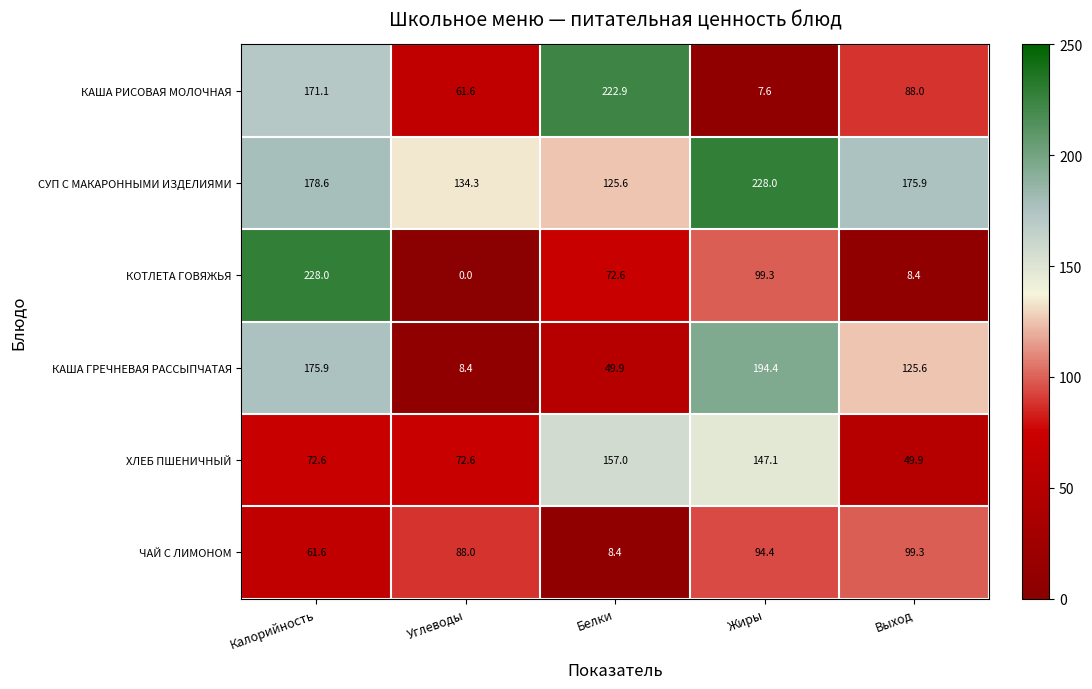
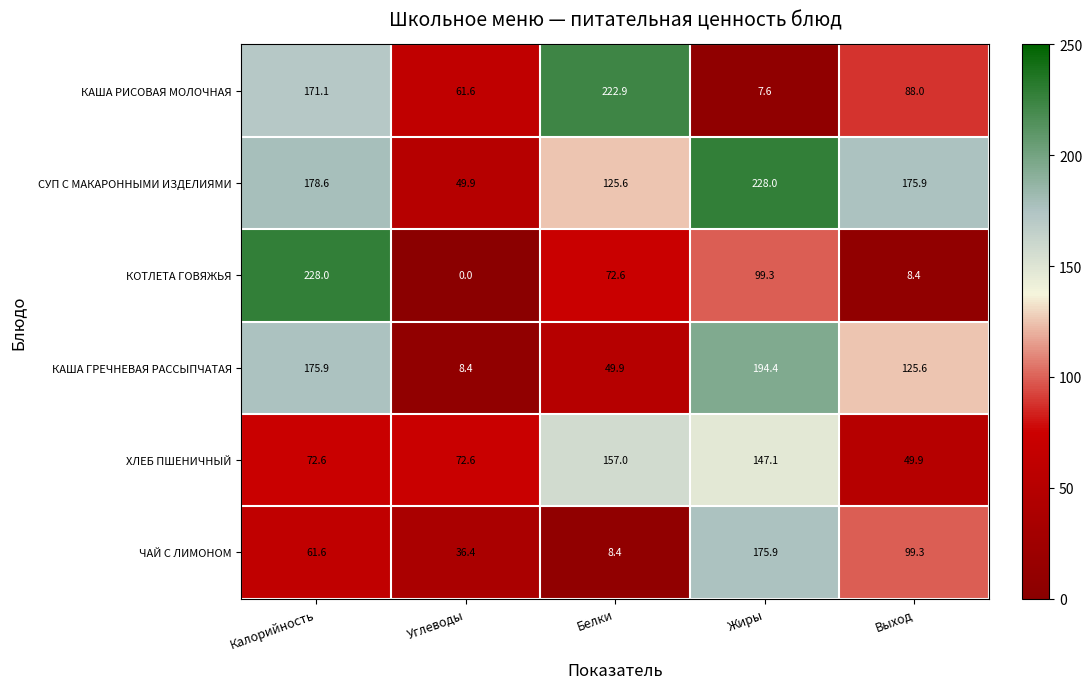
  {
    "КАША РИСОВАЯ МОЛОЧНАЯ": {
      "Калорийность": 171.1,
      "Углеводы": 61.6,
      "Белки": 222.9,
      "Жиры": 7.6,
      "Выход": 88.0
    },
    "СУП С МАКАРОННЫМИ ИЗДЕЛИЯМИ": {
      "Калорийность": 178.6,
-     "Углеводы": 134.3,
+     "Углеводы": 49.9,
      "Белки": 125.6,
      "Жиры": 228.0,
      "Выход": 175.9
    },
    "КОТЛЕТА ГОВЯЖЬЯ": {
      "Калорийность": 228.0,
      "Углеводы": 0.0,
      "Белки": 72.6,
      "Жиры": 99.3,
      "Выход": 8.4
    },
    "КАША ГРЕЧНЕВАЯ РАССЫПЧАТАЯ": {
      "Калорийность": 175.9,
      "Углеводы": 8.4,
      "Белки": 49.9,
      "Жиры": 194.4,
      "Выход": 125.6
    },
    "ХЛЕБ ПШЕНИЧНЫЙ": {
      "Калорийность": 72.6,
      "Углеводы": 72.6,
      "Белки": 157.0,
      "Жиры": 147.1,
      "Выход": 49.9
    },
    "ЧАЙ С ЛИМОНОМ": {
      "Калорийность": 61.6,
-     "Углеводы": 88.0,
+     "Углеводы": 36.4,
      "Белки": 8.4,
-     "Жиры": 94.4,
+     "Жиры": 175.9,
      "Выход": 99.3
    }
  }
